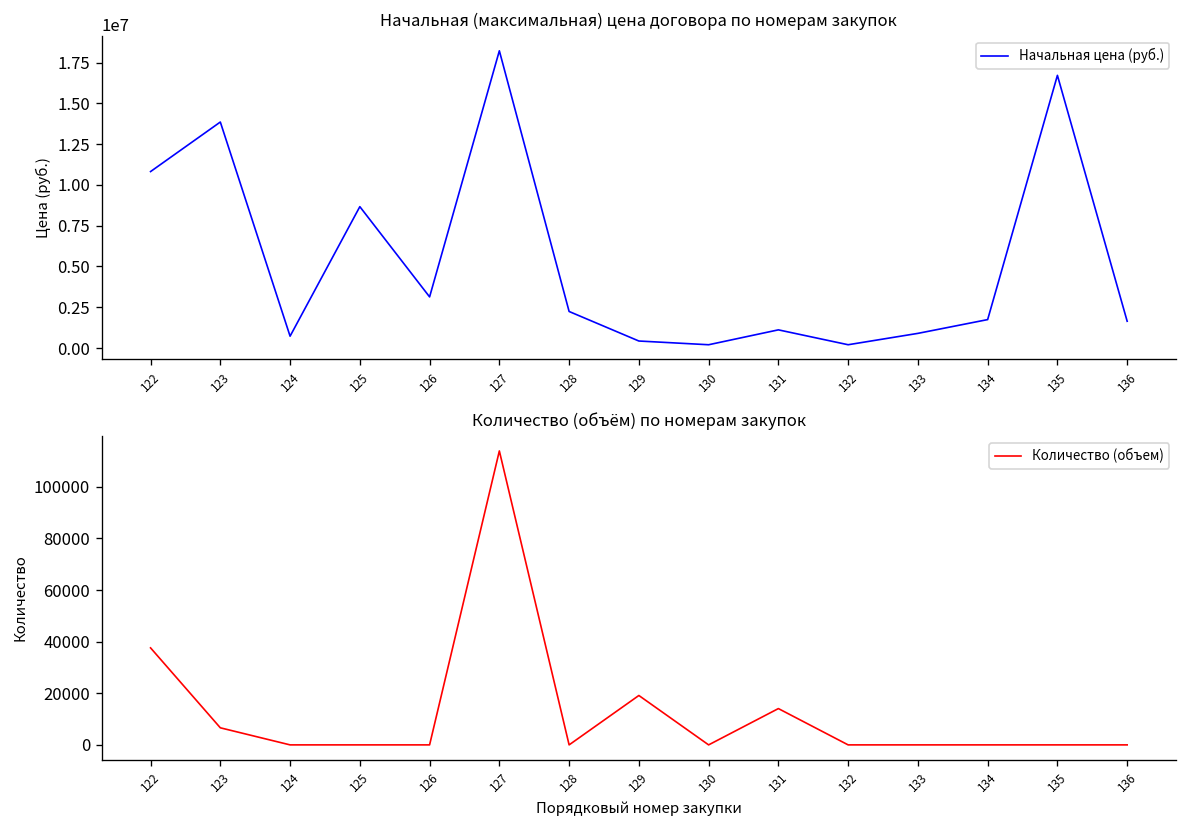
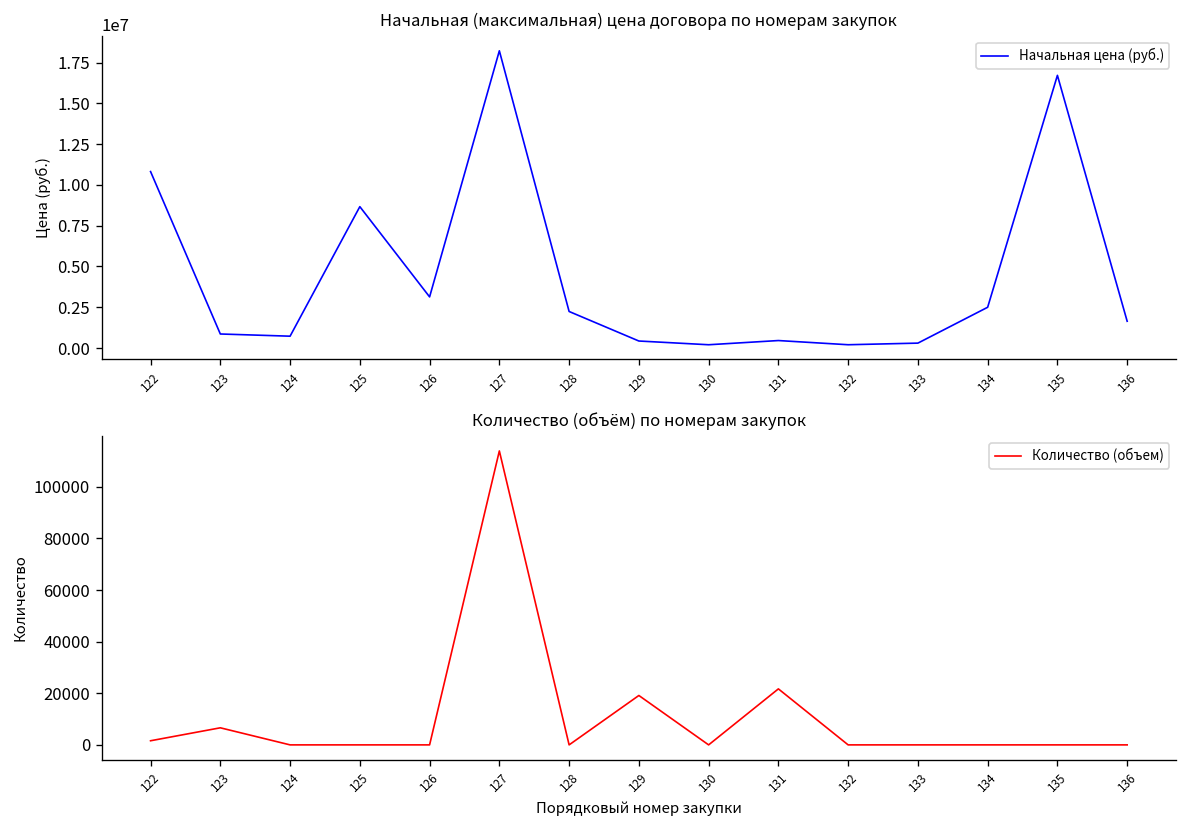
  {
    "Начальная (максимальная) цена договора по номерам закупок": {
      "122": 10800000,
-     "123": 13900000,
+     "123": 900000,
      "124": 700000,
      "125": 8700000,
      "126": 3100000,
      "127": 18200000,
      "128": 2200000,
      "129": 400000,
      "130": 200000,
-     "131": 1100000,
+     "131": 500000,
      "132": 200000,
-     "133": 900000,
-     "134": 1700000,
+     "133": 300000,
+     "134": 2500000,
      "135": 16700000,
      "136": 1600000
    },
    "Количество (объём) по номерам закупок": {
-     "122": 38000,
+     "122": 2000,
      "123": 7000,
      "124": 0,
      "125": 0,
      "126": 0,
      "127": 114000,
      "128": 0,
      "129": 19000,
      "130": 0,
-     "131": 14000,
+     "131": 22000,
      "132": 0,
      "133": 0,
      "134": 0,
      "135": 0,
      "136": 0
    }
  }
